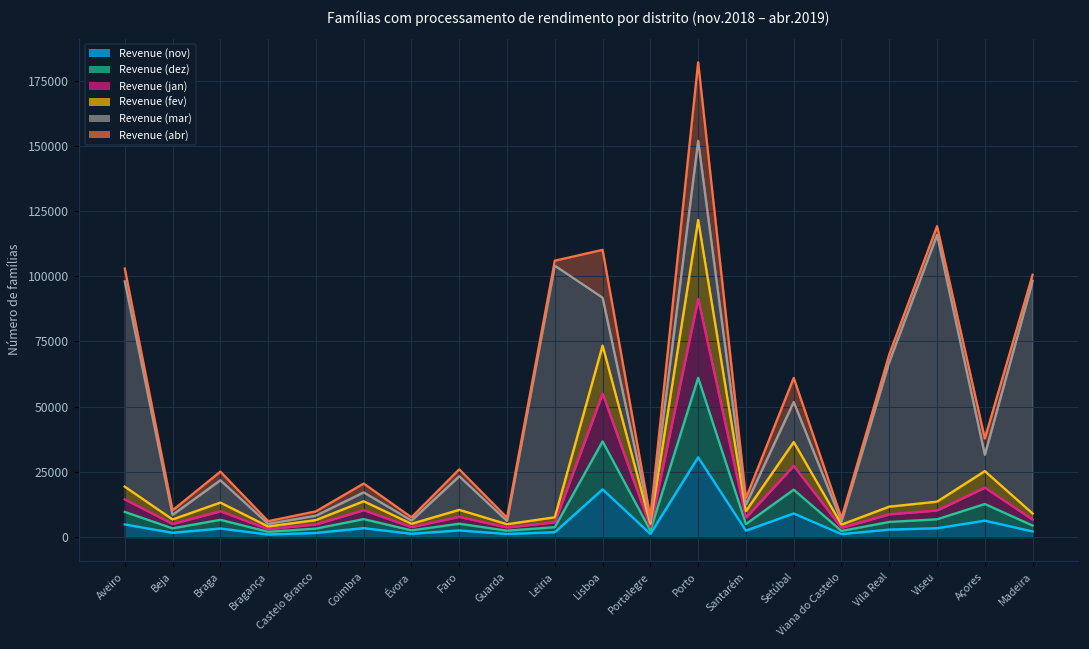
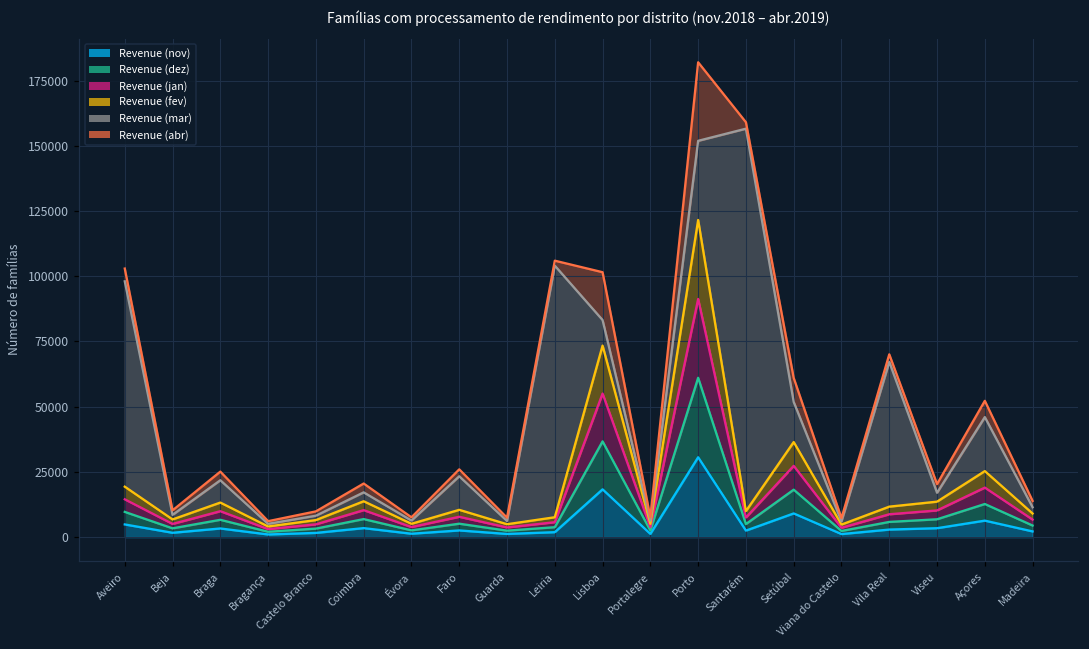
  {
    "Revenue (mar)": {
      "Aveiro": 79000,
      "Beja": 2000,
      "Braga": 9000,
      "Castelo Branco": 2000,
      "Coimbra": 3000,
      "Évora": 1000,
      "Faro": 13000,
      "Guarda": 1000,
      "Leiria": 96000,
-     "Lisboa": 18000,
+     "Lisboa": 10000,
      "Portalegre": 1000,
      "Porto": 30000,
-     "Santarém": 2000,
+     "Santarém": 147000,
      "Setúbal": 15000,
      "Viana do Castelo": 1000,
      "Vila Real": 55000,
-     "Viseu": 102000,
-     "Açores": 6000,
-     "Madeira": 89000
+     "Viseu": 3000,
+     "Açores": 21000,
+     "Madeira": 2000
    }
  }
